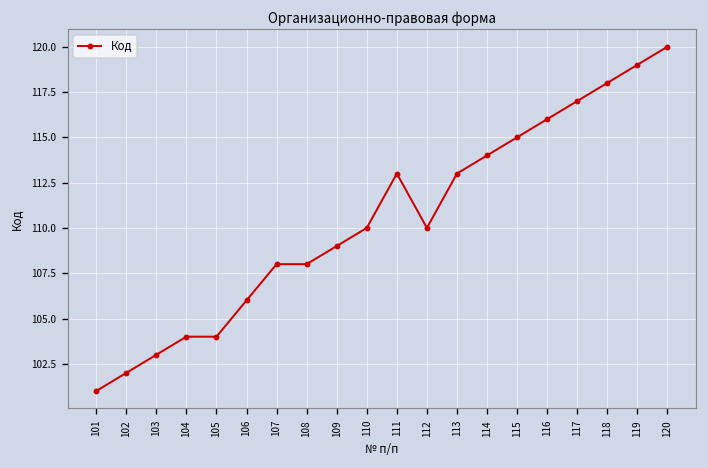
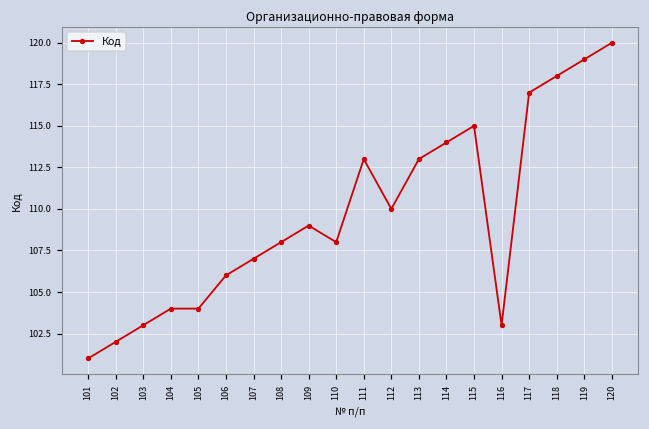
  {
    "101": 101,
    "102": 102,
    "103": 103,
    "104": 104,
    "105": 104,
    "106": 106,
-   "107": 108,
+   "107": 107,
    "108": 108,
    "109": 109,
-   "110": 110,
+   "110": 108,
    "111": 113,
    "112": 110,
    "113": 113,
    "114": 114,
    "115": 115,
-   "116": 116,
+   "116": 103,
    "117": 117,
    "118": 118,
    "119": 119,
    "120": 120
  }
